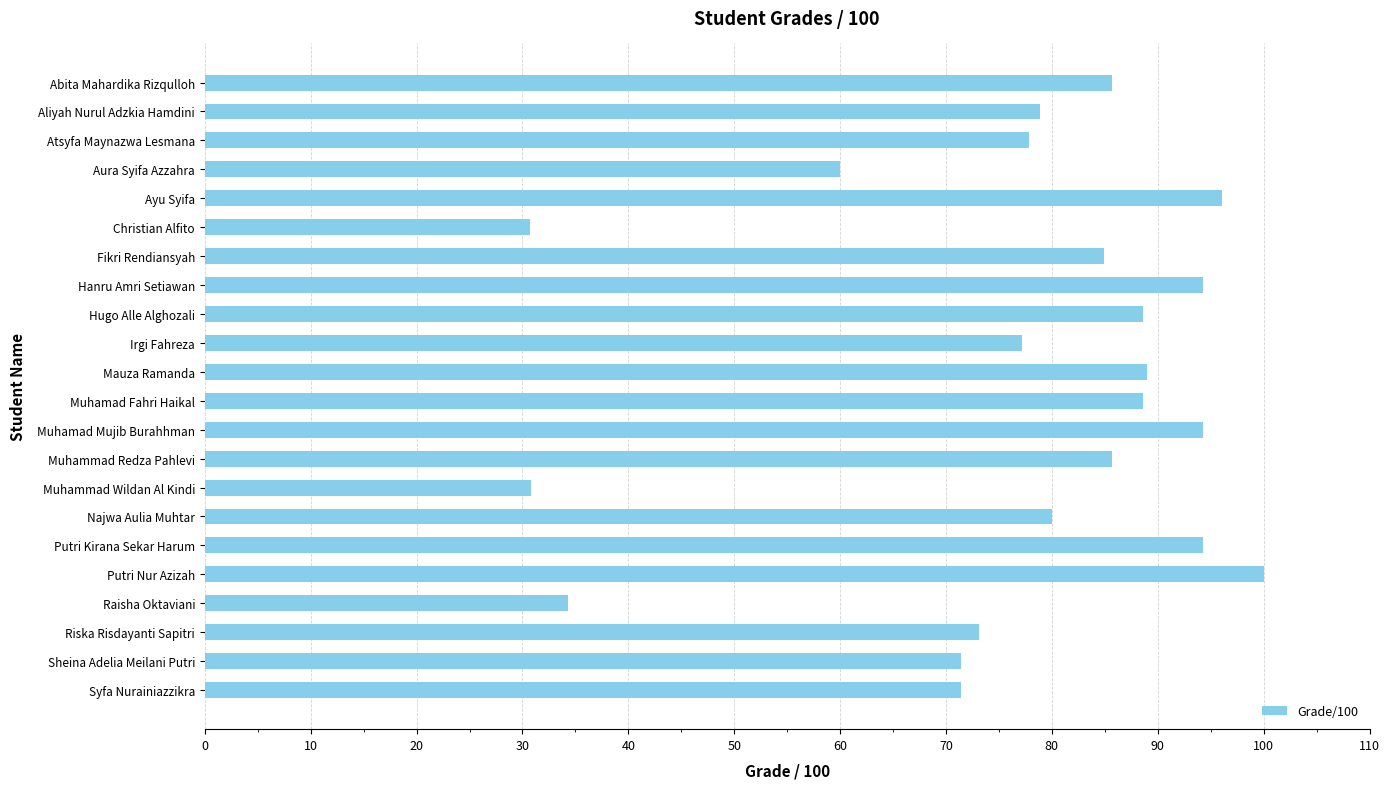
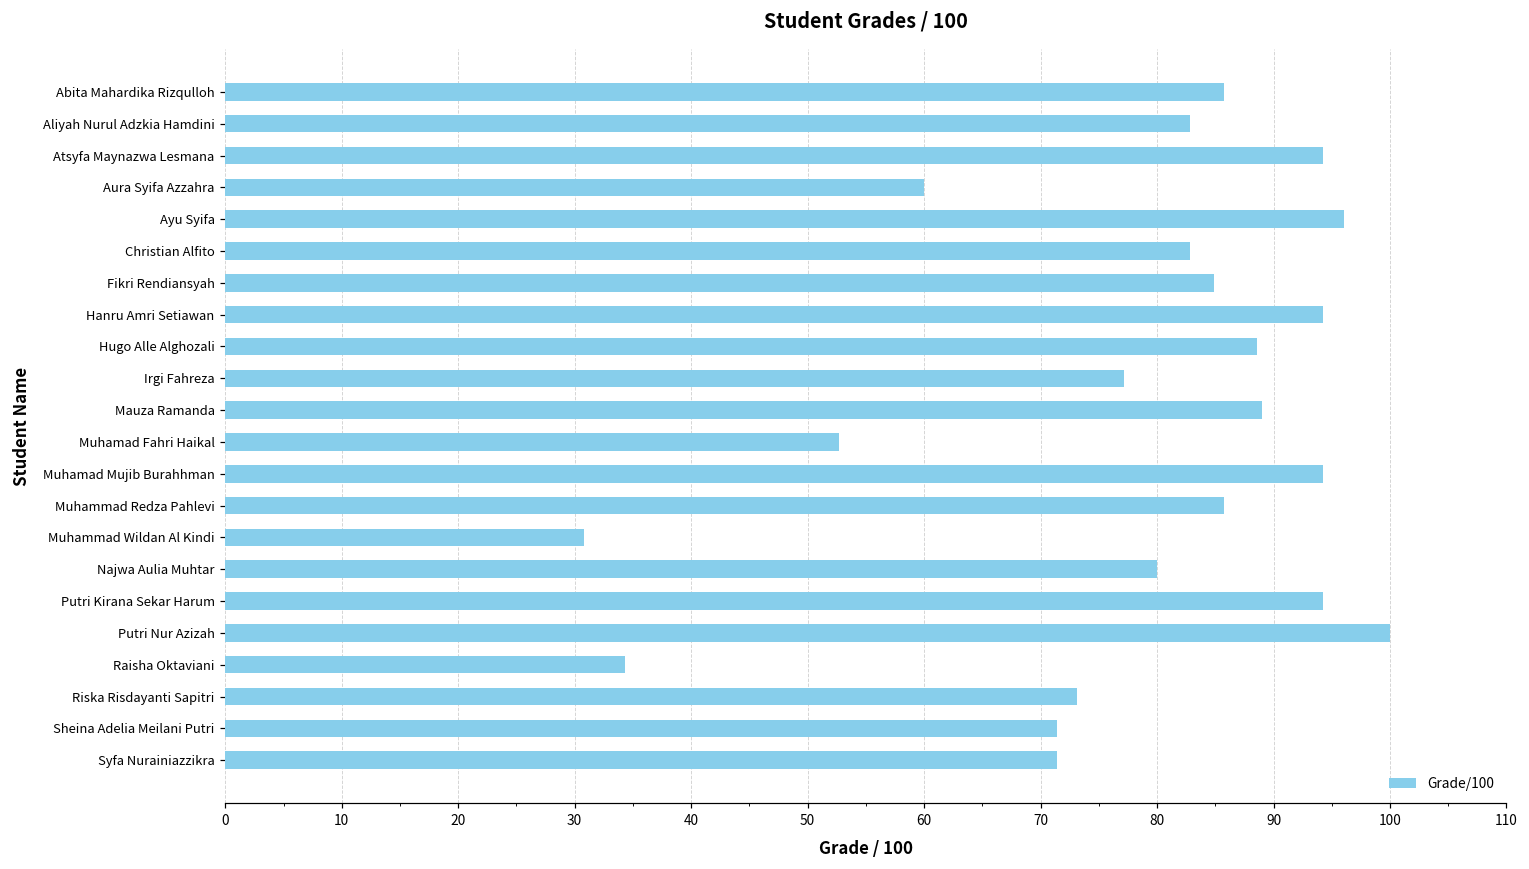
  {
    "Abita Mahardika Rizqulloh": 85.7,
-   "Aliyah Nurul Adzkia Hamdini": 78.9,
-   "Atsyfa Maynazwa Lesmana": 77.8,
+   "Aliyah Nurul Adzkia Hamdini": 82.9,
+   "Atsyfa Maynazwa Lesmana": 94.3,
    "Aura Syifa Azzahra": 60.0,
    "Ayu Syifa": 96.1,
-   "Christian Alfito": 30.7,
+   "Christian Alfito": 82.9,
    "Fikri Rendiansyah": 84.9,
    "Hanru Amri Setiawan": 94.3,
    "Hugo Alle Alghozali": 88.6,
    "Irgi Fahreza": 77.1,
    "Mauza Ramanda": 89.0,
-   "Muhamad Fahri Haikal": 88.6,
+   "Muhamad Fahri Haikal": 52.7,
    "Muhamad Mujib Burahhman": 94.3,
    "Muhammad Redza Pahlevi": 85.7,
    "Muhammad Wildan Al Kindi": 30.8,
    "Najwa Aulia Muhtar": 80.0,
    "Putri Kirana Sekar Harum": 94.3,
    "Putri Nur Azizah": 100.0,
    "Raisha Oktaviani": 34.3,
    "Riska Risdayanti Sapitri": 73.1,
    "Sheina Adelia Meilani Putri": 71.4,
    "Syfa Nurainiazzikra": 71.4
  }
